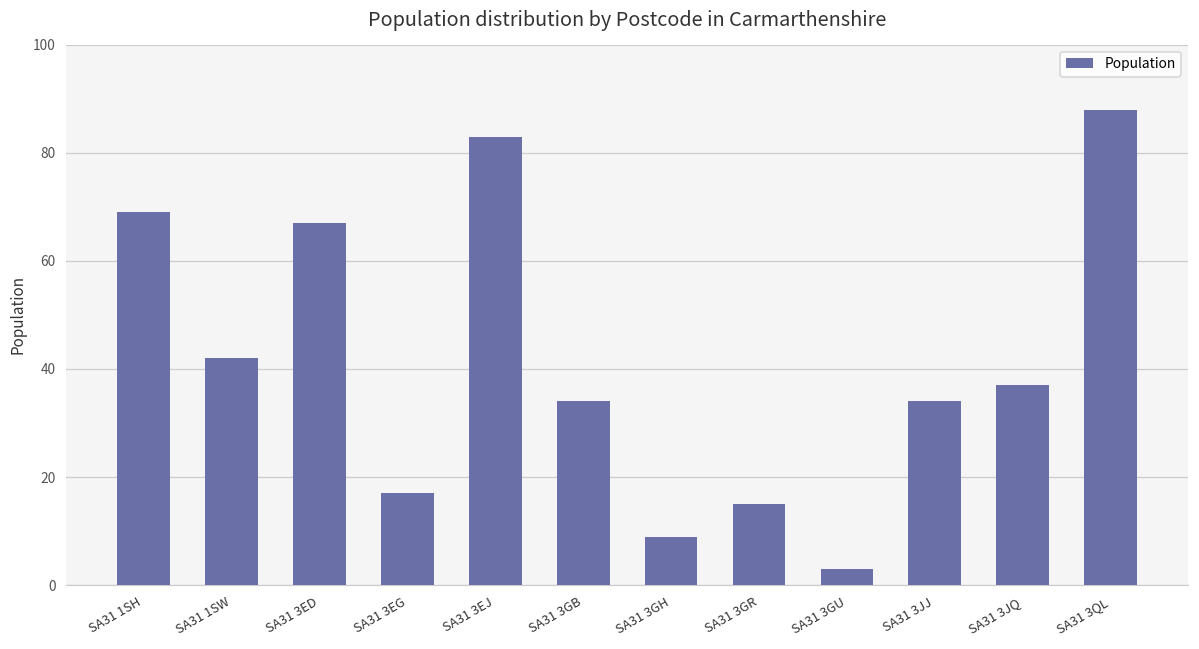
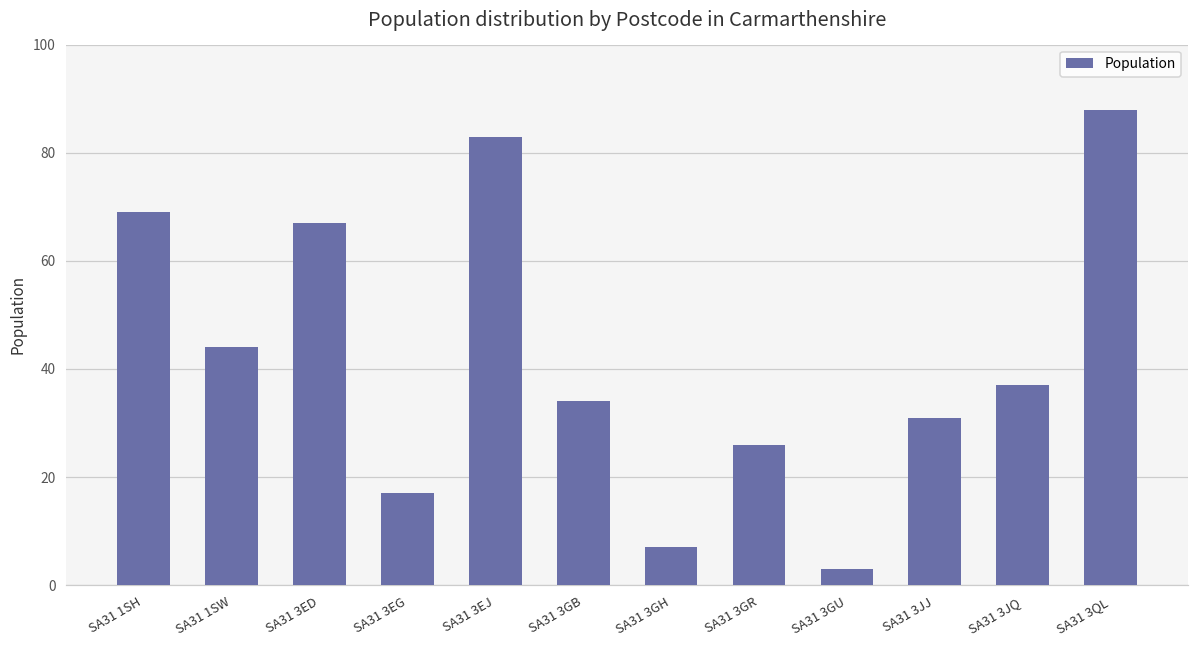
  {
    "SA31 1SH": 69,
-   "SA31 1SW": 42,
+   "SA31 1SW": 44,
    "SA31 3ED": 67,
    "SA31 3EG": 17,
    "SA31 3EJ": 83,
    "SA31 3GB": 34,
-   "SA31 3GH": 9,
-   "SA31 3GR": 15,
+   "SA31 3GH": 7,
+   "SA31 3GR": 26,
    "SA31 3GU": 3,
-   "SA31 3JJ": 34,
+   "SA31 3JJ": 31,
    "SA31 3JQ": 37,
    "SA31 3QL": 88
  }
